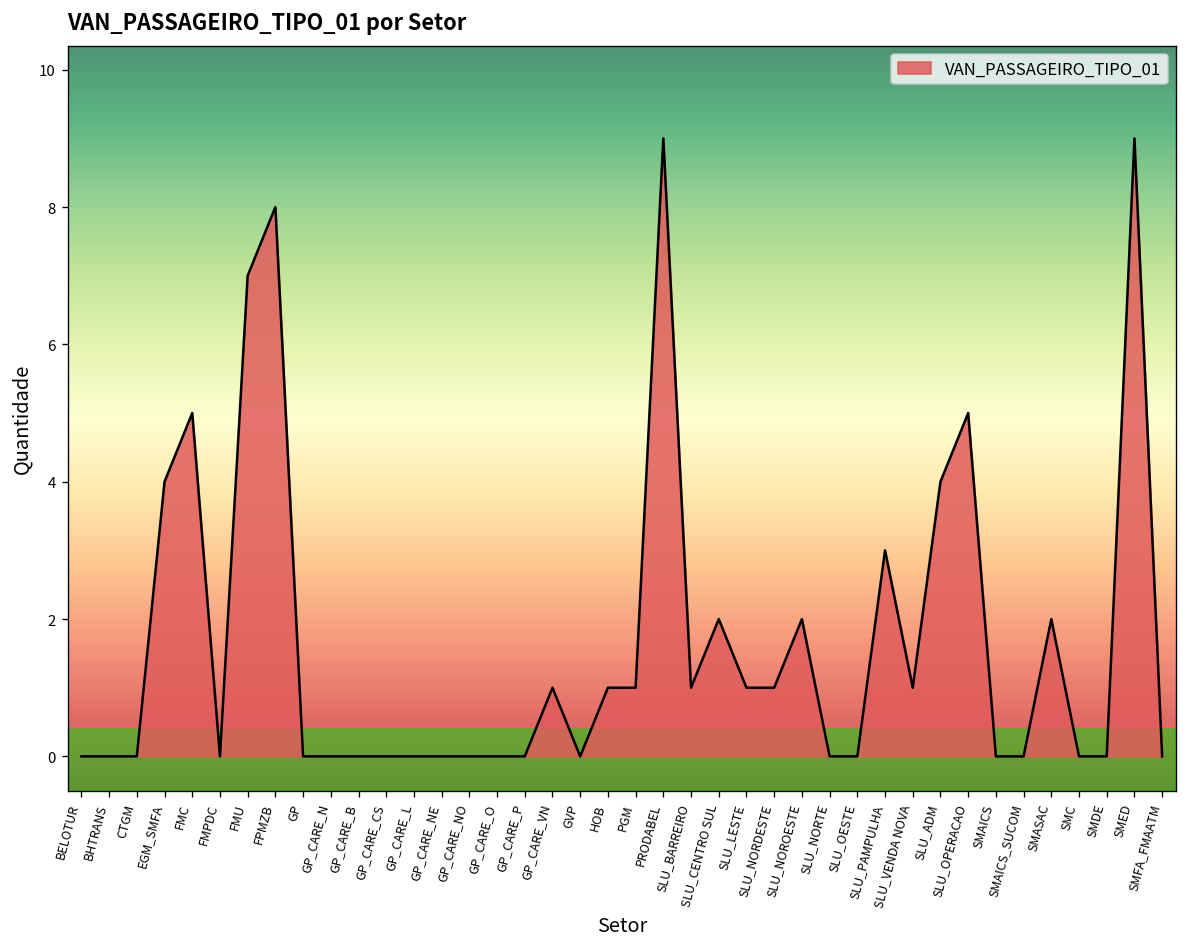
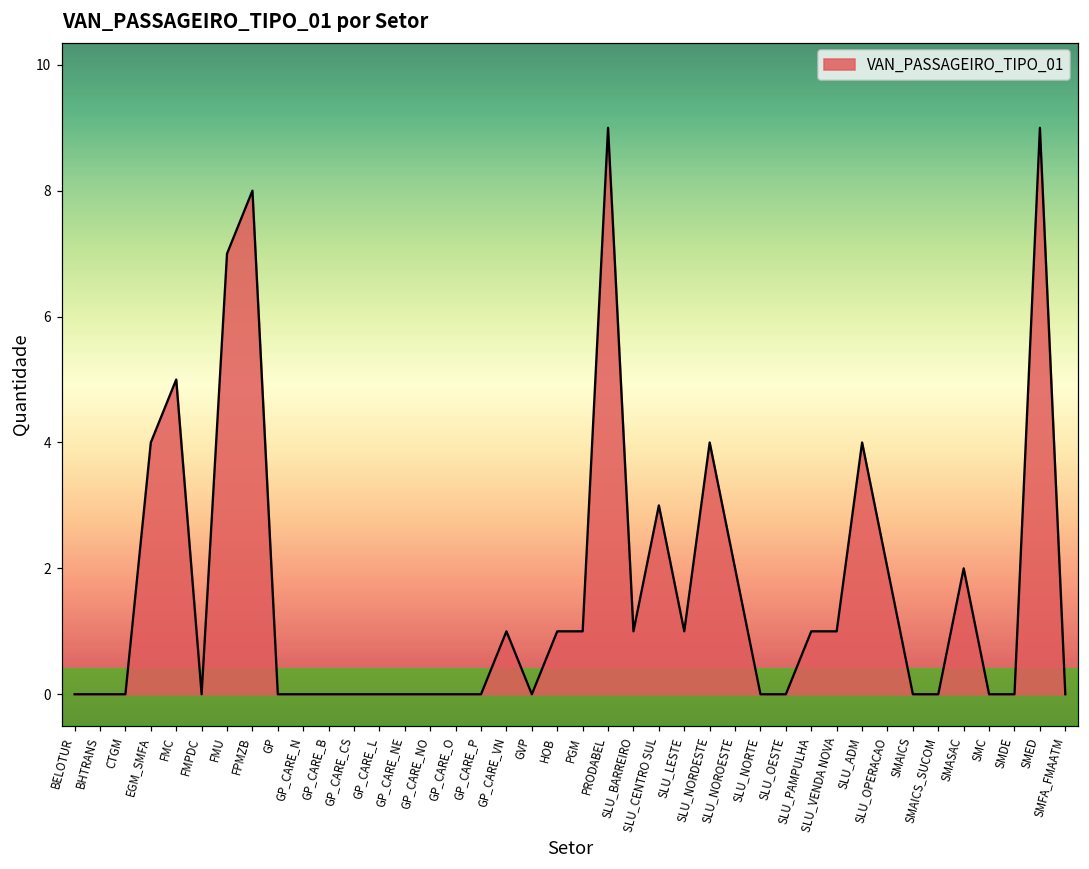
  {
    "EGM_SMFA": 4,
    "FMC": 5,
    "FMU": 7,
    "FPMZB": 8,
    "GP_CARE_VN": 1,
    "HOB": 1,
    "PGM": 1,
    "PRODABEL": 9,
    "SLU_BARREIRO": 1,
-   "SLU_CENTRO SUL": 2,
+   "SLU_CENTRO SUL": 3,
    "SLU_LESTE": 1,
-   "SLU_NORDESTE": 1,
+   "SLU_NORDESTE": 4,
    "SLU_NOROESTE": 2,
-   "SLU_PAMPULHA": 3,
+   "SLU_PAMPULHA": 1,
    "SLU_VENDA NOVA": 1,
    "SLU_ADM": 4,
-   "SLU_OPERACAO": 5,
+   "SLU_OPERACAO": 2,
    "SMASAC": 2,
    "SMED": 9
  }
